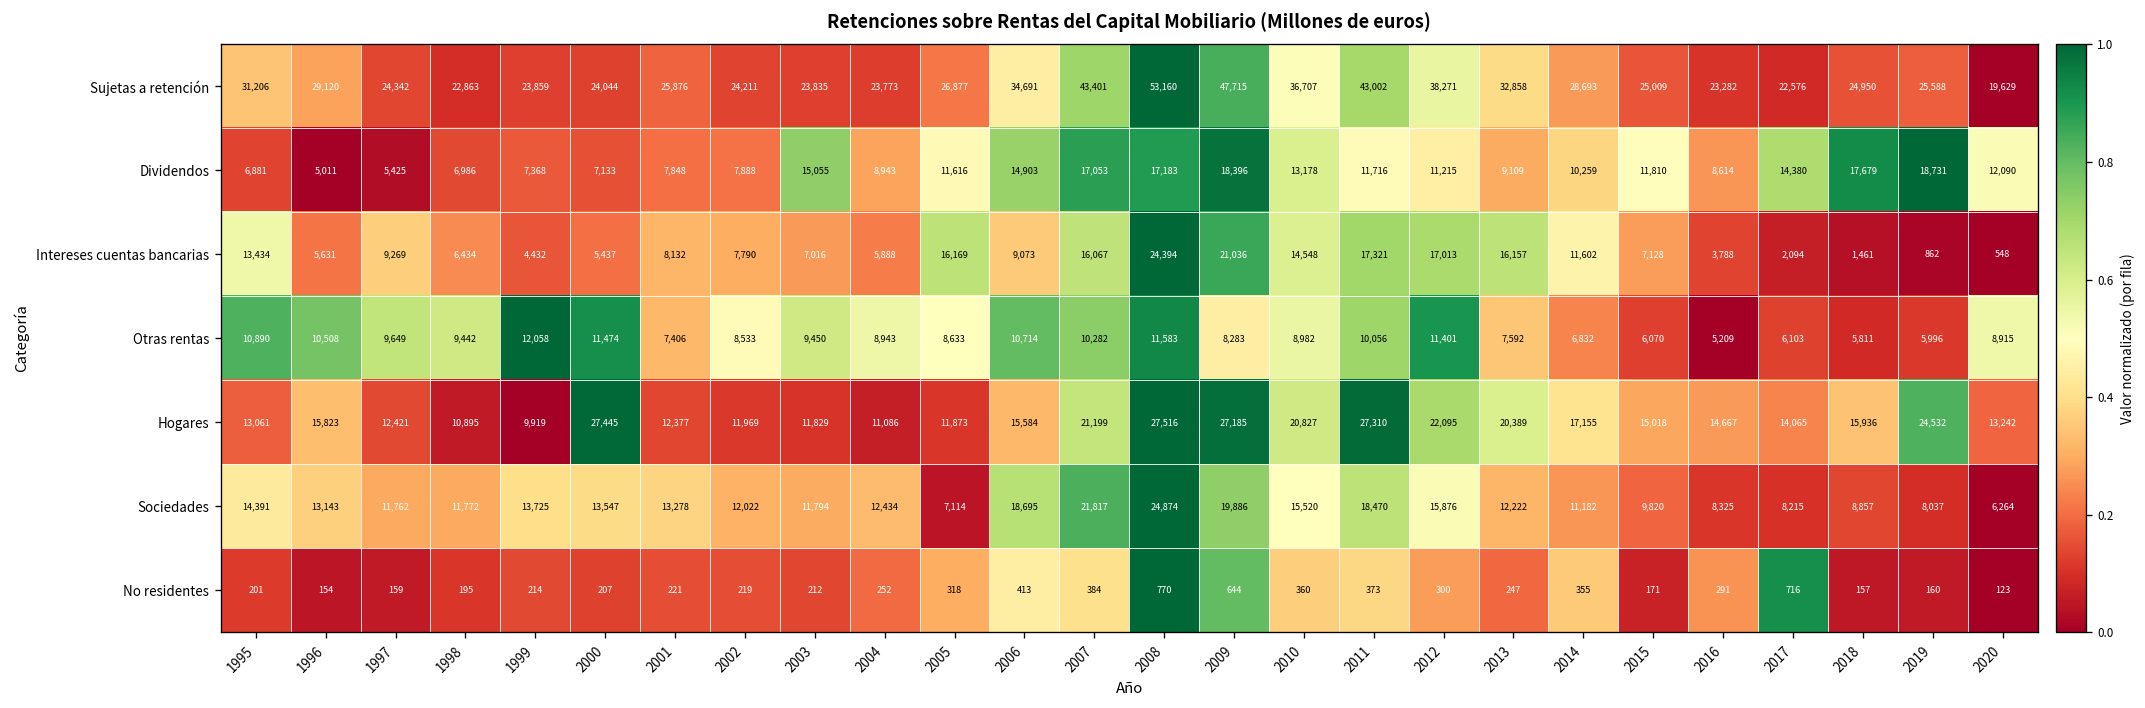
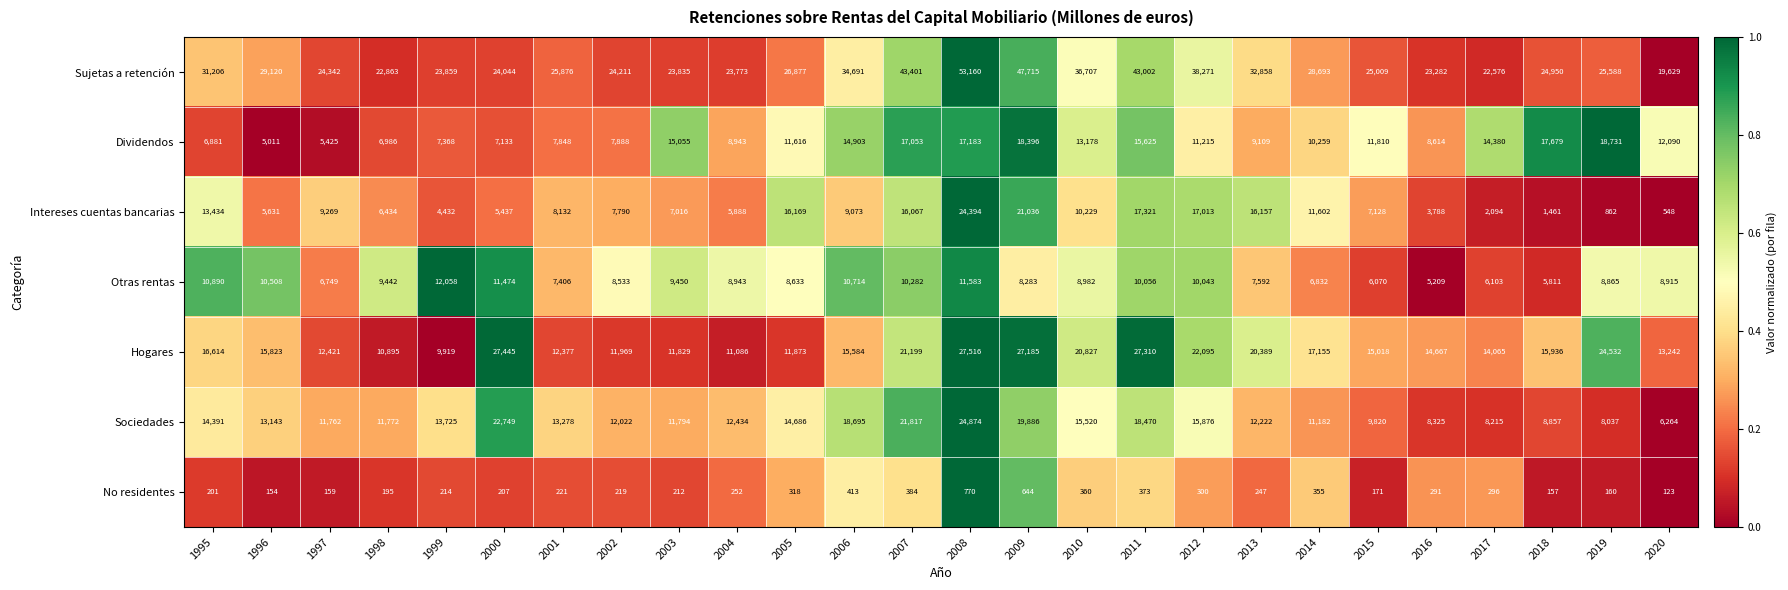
  {
    "Sujetas a retención": {
      "1995": "31,206",
      "1996": "29,120",
      "1997": "24,342",
      "1998": "22,863",
      "1999": "23,859",
      "2000": "24,044",
      "2001": "25,876",
      "2002": "24,211",
      "2003": "23,835",
      "2004": "23,773",
      "2005": "26,877",
      "2006": "34,691",
      "2007": "43,401",
      "2008": "53,160",
      "2009": "47,715",
      "2010": "36,707",
      "2011": "43,002",
      "2012": "38,271",
      "2013": "32,858",
      "2014": "28,693",
      "2015": "25,009",
      "2016": "23,282",
      "2017": "22,576",
      "2018": "24,950",
      "2019": "25,588",
      "2020": "19,629"
    },
    "Dividendos": {
      "1995": "6,881",
      "1996": "5,011",
      "1997": "5,425",
      "1998": "6,986",
      "1999": "7,368",
      "2000": "7,133",
      "2001": "7,848",
      "2002": "7,888",
      "2003": "15,055",
      "2004": "8,943",
      "2005": "11,616",
      "2006": "14,903",
      "2007": "17,053",
      "2008": "17,183",
      "2009": "18,396",
      "2010": "13,178",
-     "2011": "11,716",
+     "2011": "15,625",
      "2012": "11,215",
      "2013": "9,109",
      "2014": "10,259",
      "2015": "11,810",
      "2016": "8,614",
      "2017": "14,380",
      "2018": "17,679",
      "2019": "18,731",
      "2020": "12,090"
    },
    "Intereses cuentas bancarias": {
      "1995": "13,434",
      "1996": "5,631",
      "1997": "9,269",
      "1998": "6,434",
      "1999": "4,432",
      "2000": "5,437",
      "2001": "8,132",
      "2002": "7,790",
      "2003": "7,016",
      "2004": "5,888",
      "2005": "16,169",
      "2006": "9,073",
      "2007": "16,067",
      "2008": "24,394",
      "2009": "21,036",
-     "2010": "14,548",
+     "2010": "10,229",
      "2011": "17,321",
      "2012": "17,013",
      "2013": "16,157",
      "2014": "11,602",
      "2015": "7,128",
      "2016": "3,788",
      "2017": "2,094",
      "2018": "1,461",
      "2019": "862",
      "2020": "548"
    },
    "Otras rentas": {
      "1995": "10,890",
      "1996": "10,508",
-     "1997": "9,649",
+     "1997": "6,749",
      "1998": "9,442",
      "1999": "12,058",
      "2000": "11,474",
      "2001": "7,406",
      "2002": "8,533",
      "2003": "9,450",
      "2004": "8,943",
      "2005": "8,633",
      "2006": "10,714",
      "2007": "10,282",
      "2008": "11,583",
      "2009": "8,283",
      "2010": "8,982",
      "2011": "10,056",
-     "2012": "11,401",
+     "2012": "10,043",
      "2013": "7,592",
      "2014": "6,832",
      "2015": "6,070",
      "2016": "5,209",
      "2017": "6,103",
      "2018": "5,811",
-     "2019": "5,996",
+     "2019": "8,865",
      "2020": "8,915"
    },
    "Hogares": {
-     "1995": "13,061",
+     "1995": "16,614",
      "1996": "15,823",
      "1997": "12,421",
      "1998": "10,895",
      "1999": "9,919",
      "2000": "27,445",
      "2001": "12,377",
      "2002": "11,969",
      "2003": "11,829",
      "2004": "11,086",
      "2005": "11,873",
      "2006": "15,584",
      "2007": "21,199",
      "2008": "27,516",
      "2009": "27,185",
      "2010": "20,827",
      "2011": "27,310",
      "2012": "22,095",
      "2013": "20,389",
      "2014": "17,155",
      "2015": "15,018",
      "2016": "14,667",
      "2017": "14,065",
      "2018": "15,936",
      "2019": "24,532",
      "2020": "13,242"
    },
    "Sociedades": {
      "1995": "14,391",
      "1996": "13,143",
      "1997": "11,762",
      "1998": "11,772",
      "1999": "13,725",
-     "2000": "13,547",
+     "2000": "22,749",
      "2001": "13,278",
      "2002": "12,022",
      "2003": "11,794",
      "2004": "12,434",
-     "2005": "7,114",
+     "2005": "14,686",
      "2006": "18,695",
      "2007": "21,817",
      "2008": "24,874",
      "2009": "19,886",
      "2010": "15,520",
      "2011": "18,470",
      "2012": "15,876",
      "2013": "12,222",
      "2014": "11,182",
      "2015": "9,820",
      "2016": "8,325",
      "2017": "8,215",
      "2018": "8,857",
      "2019": "8,037",
      "2020": "6,264"
    },
    "No residentes": {
      "1995": "201",
      "1996": "154",
      "1997": "159",
      "1998": "195",
      "1999": "214",
      "2000": "207",
      "2001": "221",
      "2002": "219",
      "2003": "212",
      "2004": "252",
      "2005": "318",
      "2006": "413",
      "2007": "384",
      "2008": "770",
      "2009": "644",
      "2010": "360",
      "2011": "373",
      "2012": "300",
      "2013": "247",
      "2014": "355",
      "2015": "171",
      "2016": "291",
-     "2017": "716",
+     "2017": "296",
      "2018": "157",
      "2019": "160",
      "2020": "123"
    }
  }
